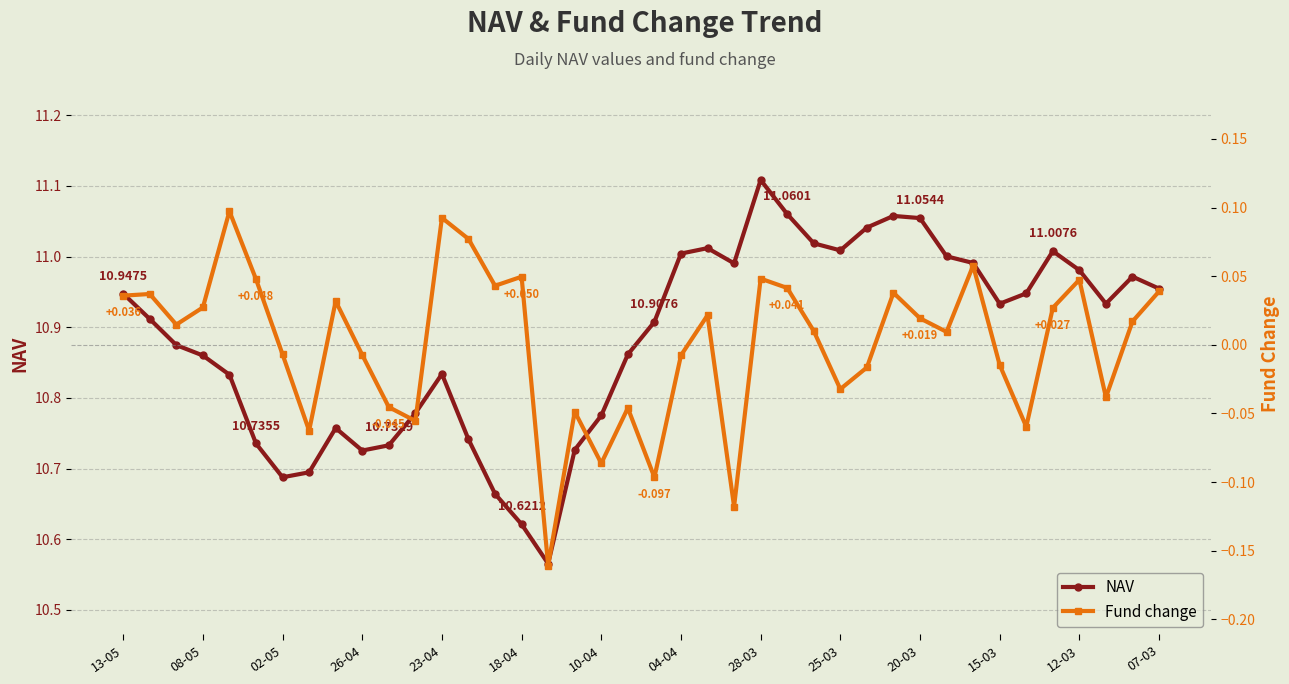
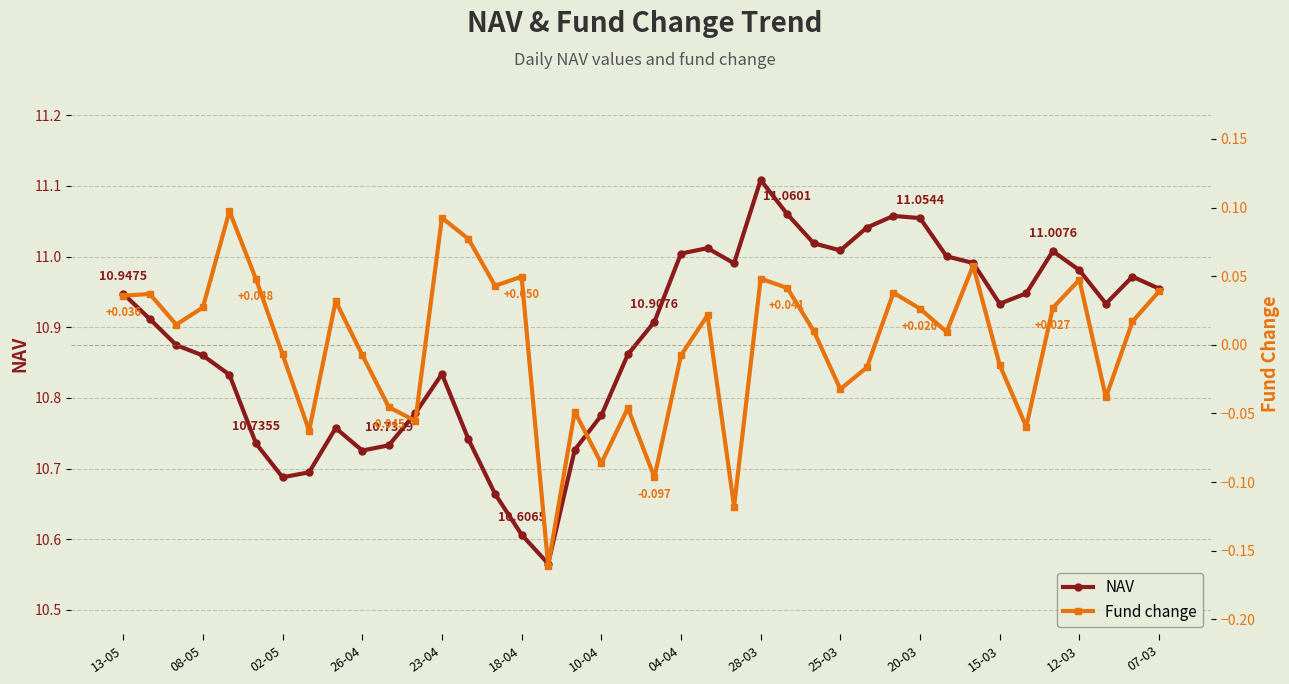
  {
    "NAV": {
      "13-05": "10.9475",
-     "18-04": "10.6212",
+     "18-04": "10.6065",
      "20-03": "11.0544"
    },
    "Fund change": {
      "13-05": "+0.036",
      "18-04": "+0.050",
-     "20-03": "+0.019"
+     "20-03": "+0.026"
    }
  }
